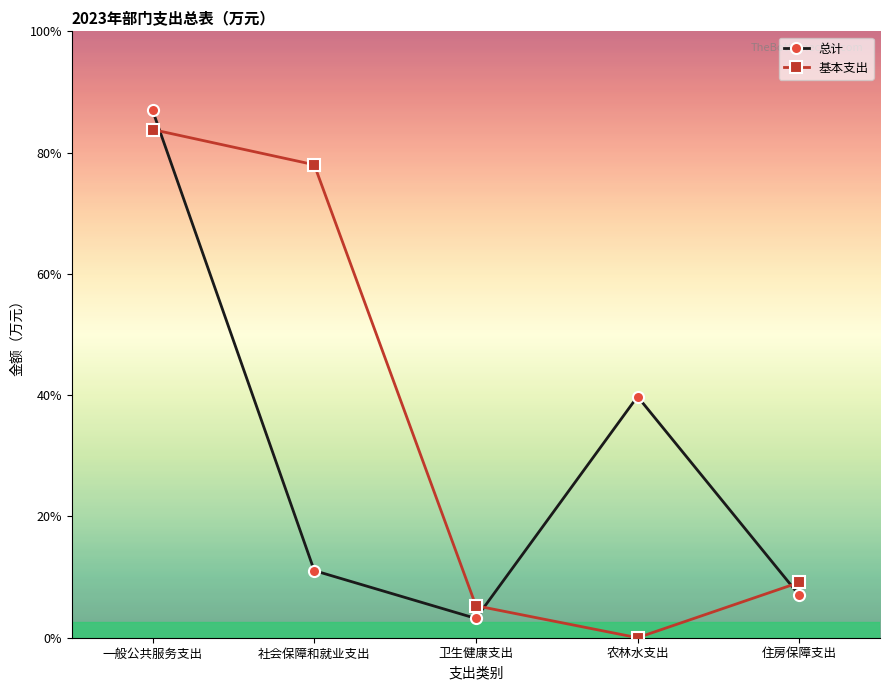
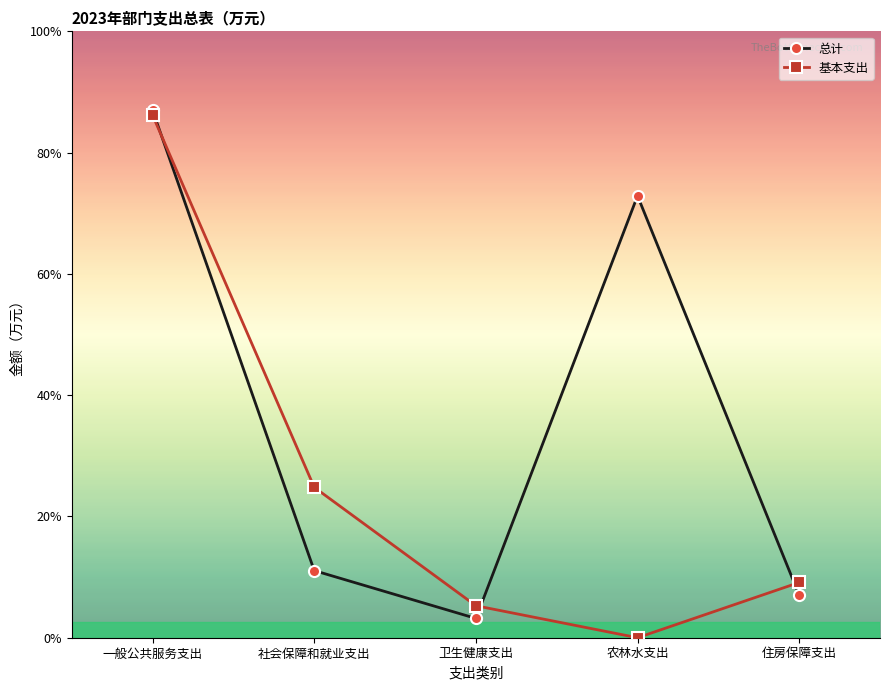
  {
    "总计": {
      "一般公共服务支出": "87%",
      "社会保障和就业支出": "11%",
      "卫生健康支出": "3%",
-     "农林水支出": "40%",
+     "农林水支出": "73%",
      "住房保障支出": "7%"
    },
    "基本支出": {
-     "一般公共服务支出": "84%",
-     "社会保障和就业支出": "78%",
+     "一般公共服务支出": "86%",
+     "社会保障和就业支出": "25%",
      "卫生健康支出": "5%",
      "住房保障支出": "9%"
    }
  }
